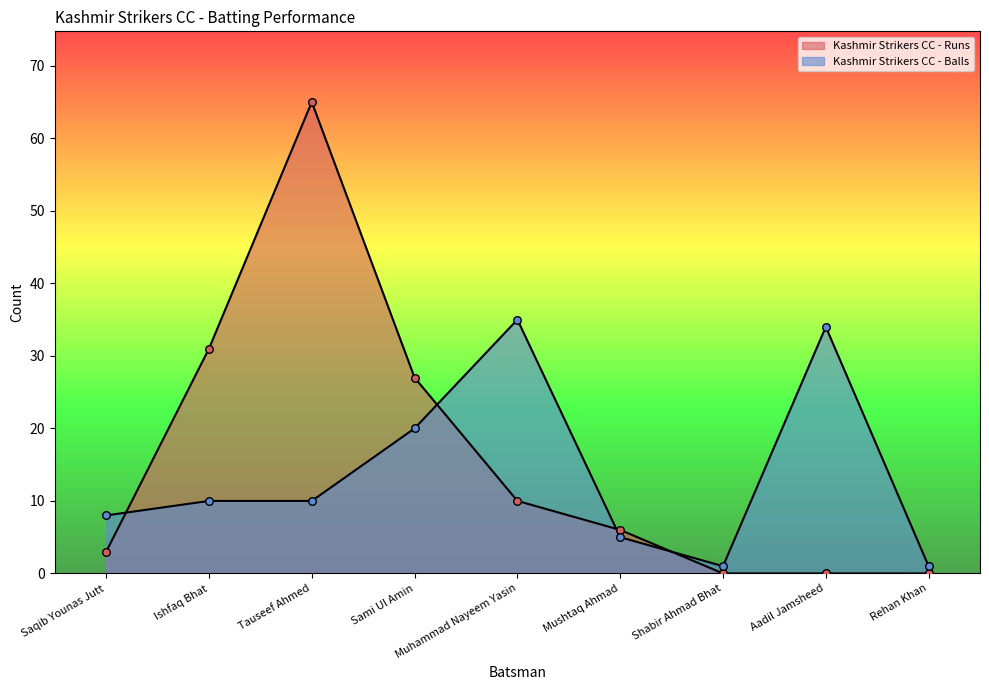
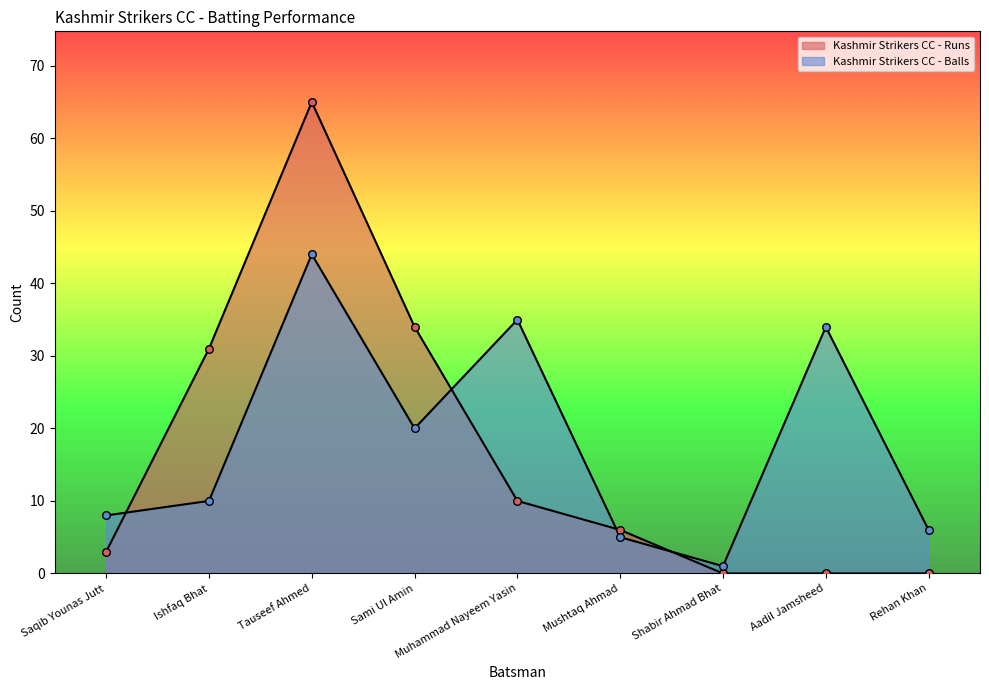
  {
    "Kashmir Strikers CC - Runs": {
      "Saqib Younas Jutt": 3,
      "Ishfaq Bhat": 31,
      "Tauseef Ahmed": 65,
-     "Sami Ul Amin": 27,
+     "Sami Ul Amin": 34,
      "Muhammad Nayeem Yasin": 10,
      "Mushtaq Ahmad": 6,
      "Shabir Ahmad Bhat": 0,
      "Aadil Jamsheed": 0,
      "Rehan Khan": 0
    },
    "Kashmir Strikers CC - Balls": {
      "Saqib Younas Jutt": 8,
      "Ishfaq Bhat": 10,
-     "Tauseef Ahmed": 10,
+     "Tauseef Ahmed": 44,
      "Sami Ul Amin": 20,
      "Muhammad Nayeem Yasin": 35,
      "Mushtaq Ahmad": 5,
      "Shabir Ahmad Bhat": 1,
      "Aadil Jamsheed": 34,
-     "Rehan Khan": 1
+     "Rehan Khan": 6
    }
  }
